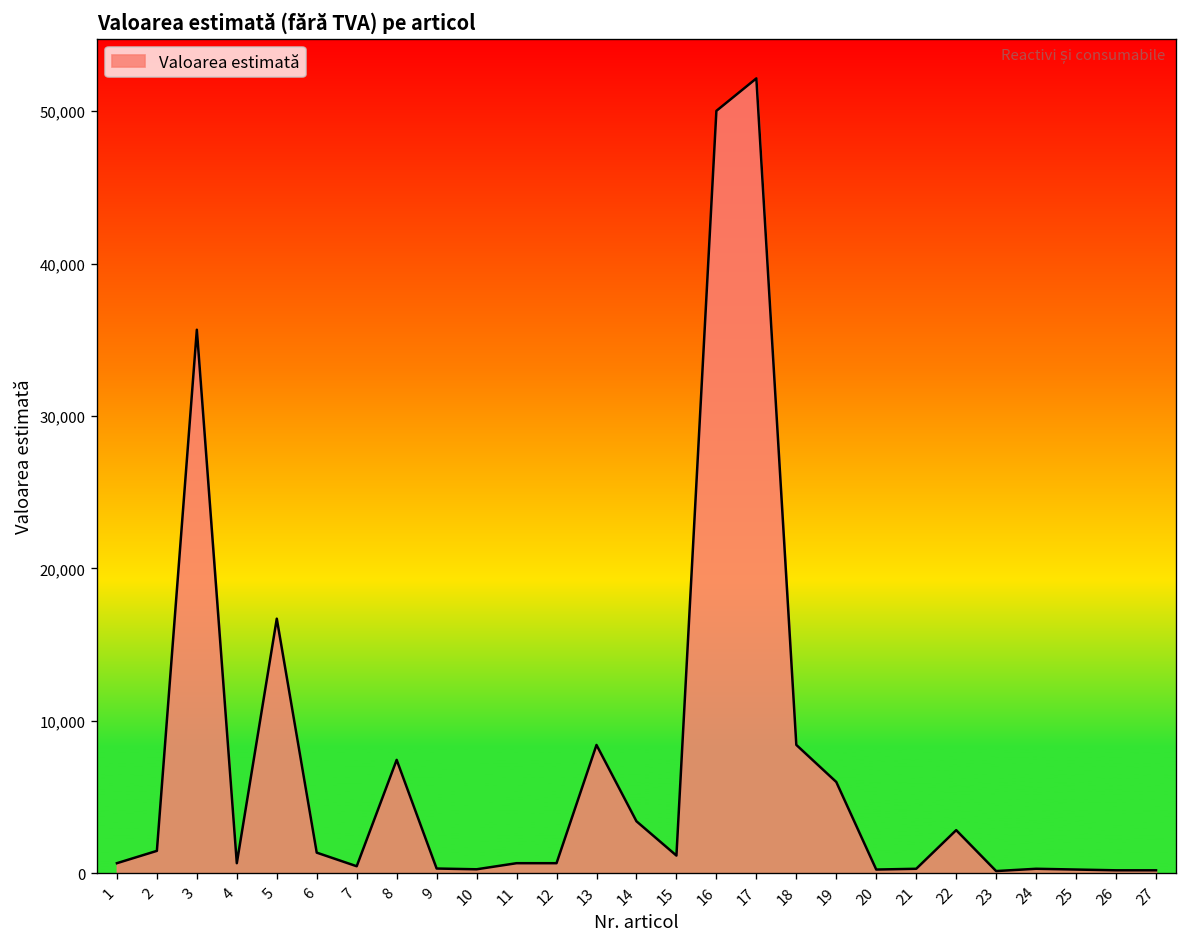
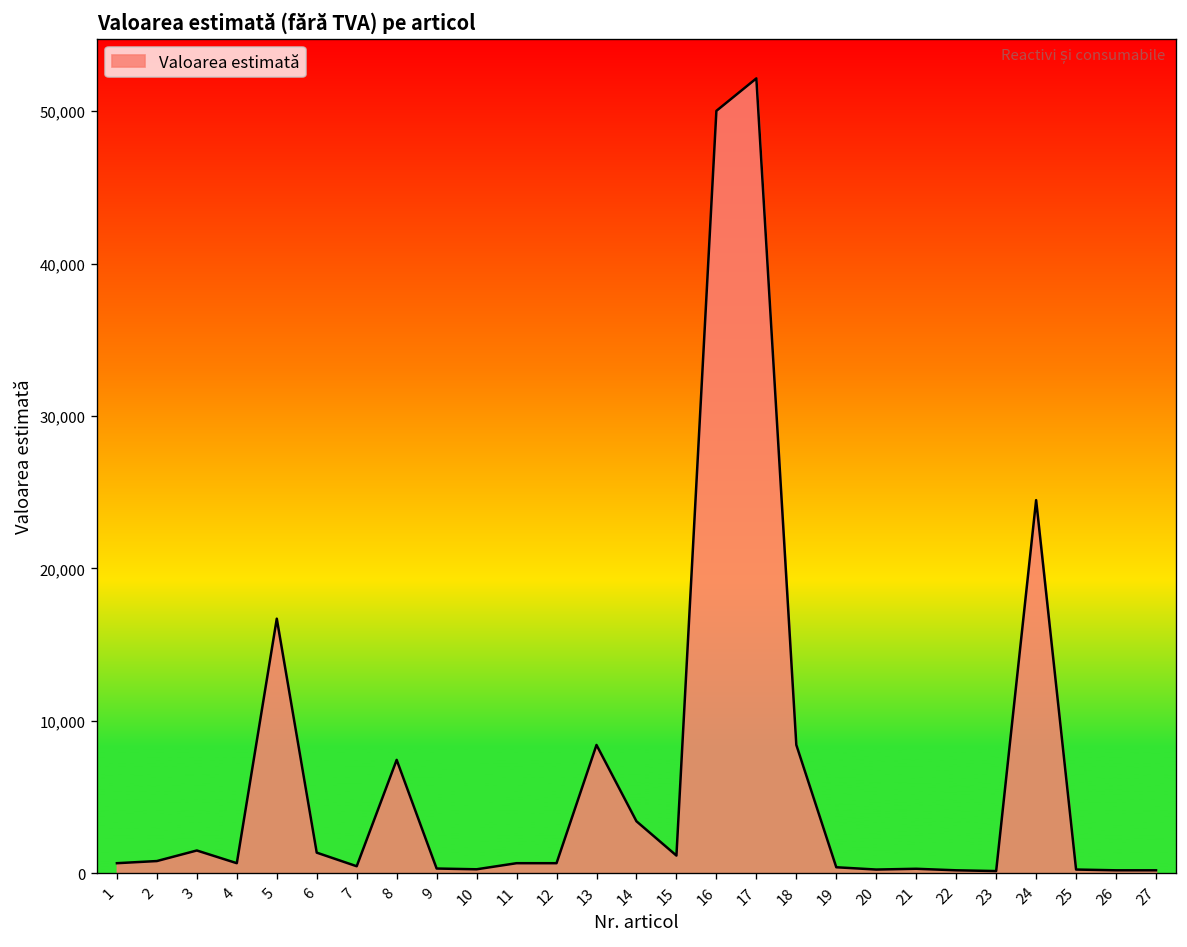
  {
    "1": "700",
-   "2": "1,500",
-   "3": "35,700",
+   "2": "800",
+   "3": "1,500",
    "4": "700",
    "5": "16,700",
    "6": "1,400",
    "7": "500",
    "8": "7,400",
    "9": "300",
    "10": "300",
    "11": "700",
    "12": "700",
    "13": "8,400",
    "14": "3,400",
    "15": "1,200",
    "16": "50,000",
    "17": "52,100",
    "18": "8,400",
-   "19": "6,000",
+   "19": "400",
    "20": "300",
    "21": "300",
-   "22": "2,800",
+   "22": "200",
    "23": "200",
-   "24": "300",
+   "24": "24,500",
    "25": "300",
    "26": "200",
    "27": "200"
  }
